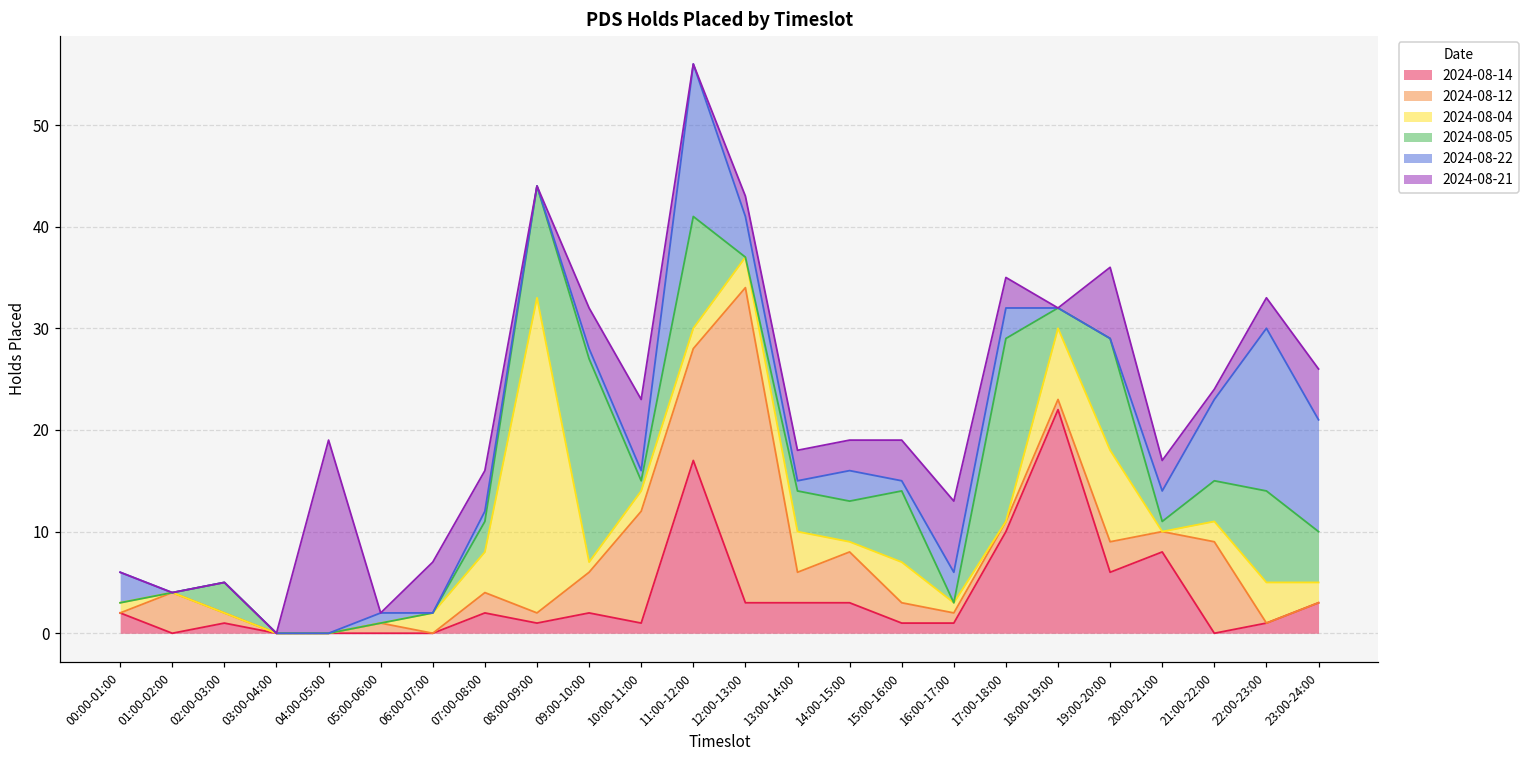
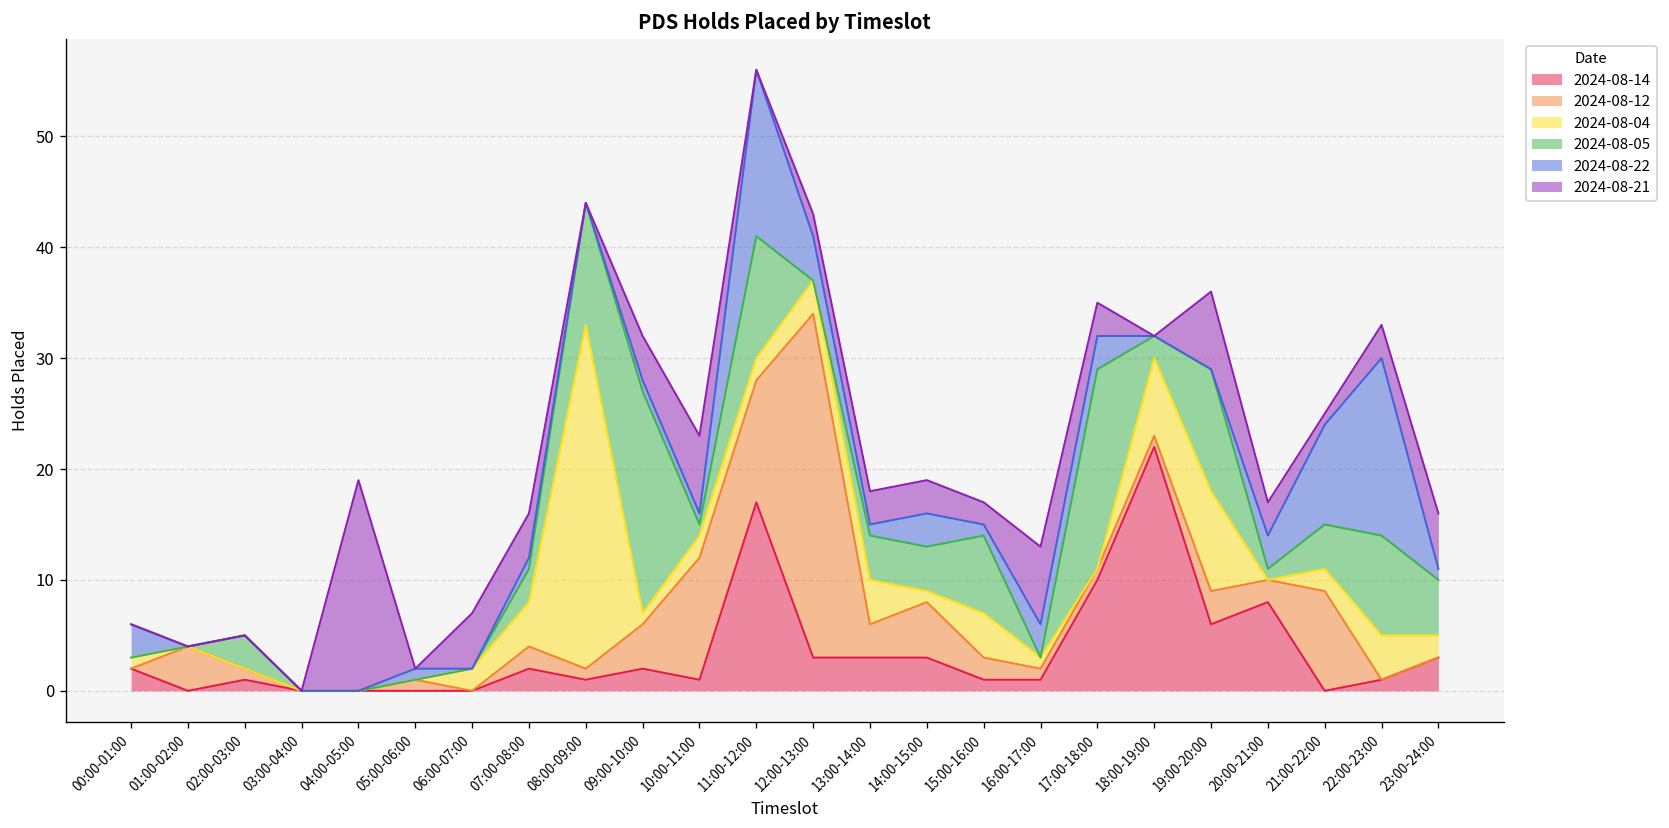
  {
    "2024-08-14": {
      "01:00-02:00": 0,
      "02:00-03:00": 1,
      "05:00-06:00": 0,
      "07:00-08:00": 2,
      "08:00-09:00": 1,
      "09:00-10:00": 2,
      "10:00-11:00": 1,
      "11:00-12:00": 17,
      "12:00-13:00": 3,
      "13:00-14:00": 3,
      "14:00-15:00": 3,
      "15:00-16:00": 1,
      "16:00-17:00": 1,
      "17:00-18:00": 10,
      "18:00-19:00": 22,
      "19:00-20:00": 6,
      "20:00-21:00": 8,
      "21:00-22:00": 0
    },
    "2024-08-12": {
      "07:00-08:00": 2,
      "08:00-09:00": 1,
      "09:00-10:00": 4,
      "10:00-11:00": 11,
      "11:00-12:00": 11,
      "12:00-13:00": 31,
      "13:00-14:00": 3,
      "14:00-15:00": 5,
      "15:00-16:00": 2,
      "16:00-17:00": 1,
      "18:00-19:00": 1,
      "19:00-20:00": 3,
      "21:00-22:00": 9
    },
    "2024-08-04": {
      "07:00-08:00": 4,
      "08:00-09:00": 31,
      "09:00-10:00": 1,
      "10:00-11:00": 2,
      "11:00-12:00": 2,
      "13:00-14:00": 4,
      "14:00-15:00": 1,
      "15:00-16:00": 4,
      "18:00-19:00": 7,
      "19:00-20:00": 9,
      "21:00-22:00": 2,
      "22:00-23:00": 4,
      "23:00-24:00": 2
    },
    "2024-08-05": {
      "07:00-08:00": 3,
      "09:00-10:00": 20,
      "10:00-11:00": 1,
      "11:00-12:00": 11,
      "13:00-14:00": 4,
      "14:00-15:00": 4,
      "15:00-16:00": 7,
      "17:00-18:00": 18,
      "20:00-21:00": 1,
      "21:00-22:00": 4,
      "22:00-23:00": 9,
      "23:00-24:00": 5
    },
    "2024-08-22": {
      "07:00-08:00": 1,
      "09:00-10:00": 1,
      "10:00-11:00": 1,
      "12:00-13:00": 4,
      "13:00-14:00": 1,
      "14:00-15:00": 3,
      "15:00-16:00": 1,
      "16:00-17:00": 3,
      "17:00-18:00": 3,
      "20:00-21:00": 3,
-     "21:00-22:00": 8,
+     "21:00-22:00": 9,
      "22:00-23:00": 16,
-     "23:00-24:00": 11
+     "23:00-24:00": 1
    },
    "2024-08-21": {
      "04:00-05:00": 19,
      "06:00-07:00": 5,
      "07:00-08:00": 4,
      "09:00-10:00": 4,
      "10:00-11:00": 7,
      "12:00-13:00": 2,
      "13:00-14:00": 3,
      "14:00-15:00": 3,
-     "15:00-16:00": 4,
+     "15:00-16:00": 2,
      "16:00-17:00": 7,
      "17:00-18:00": 3,
      "19:00-20:00": 7,
      "20:00-21:00": 3,
      "21:00-22:00": 1,
      "22:00-23:00": 3,
      "23:00-24:00": 5
    }
  }
